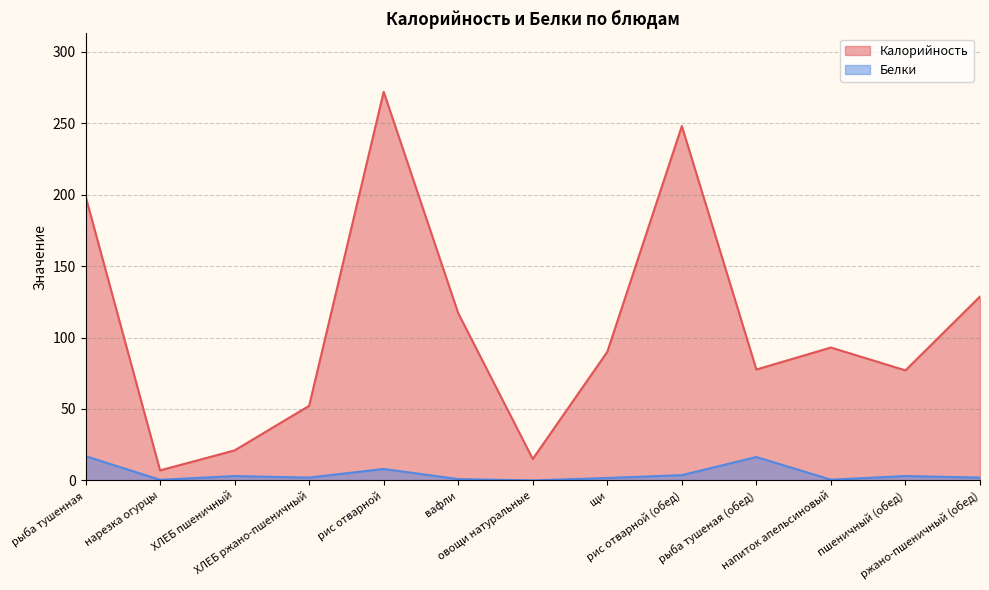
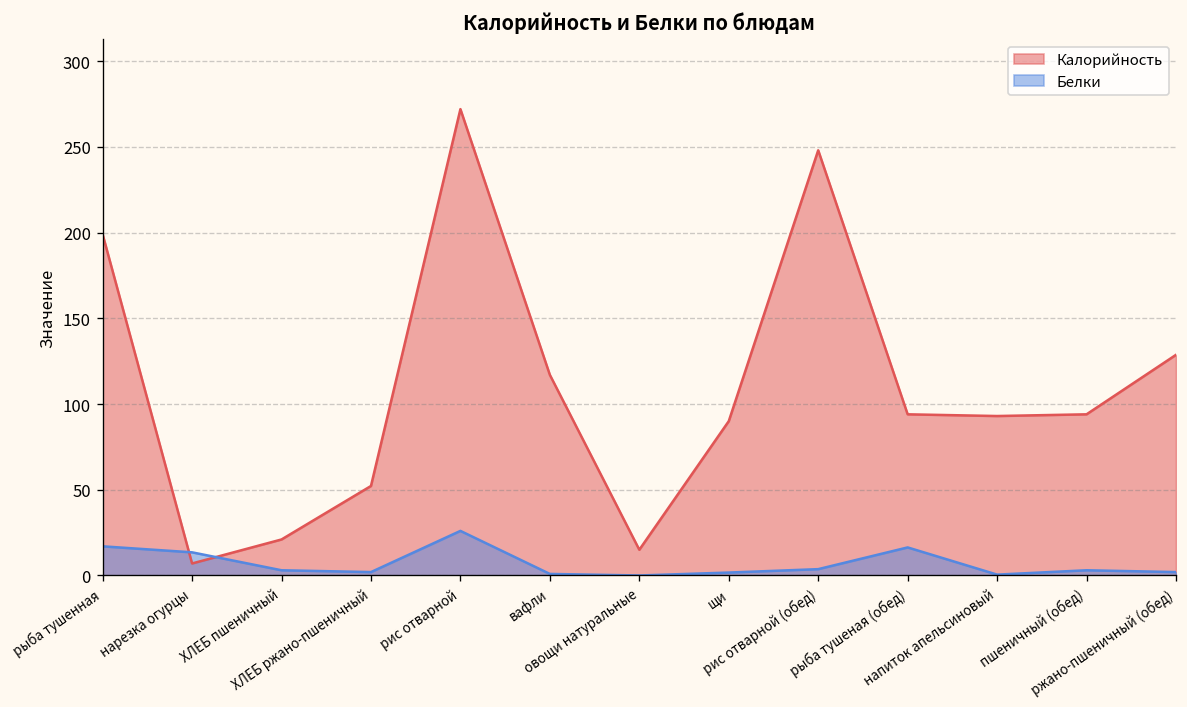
  {
    "Калорийность": {
      "рыба тушенная": 199,
      "нарезка огурцы": 7,
      "ХЛЕБ пшеничный": 21,
      "ХЛЕБ ржано-пшеничный": 52,
      "рис отварной": 272,
      "вафли": 117,
      "овощи натуральные": 15,
      "щи": 90,
      "рис отварной (обед)": 248,
-     "рыба тушеная (обед)": 78,
+     "рыба тушеная (обед)": 94,
      "напиток апельсиновый": 93,
-     "пшеничный (обед)": 77,
+     "пшеничный (обед)": 94,
      "ржано-пшеничный (обед)": 129
    },
    "Белки": {
      "рыба тушенная": 17,
-     "нарезка огурцы": 0,
+     "нарезка огурцы": 14,
      "ХЛЕБ пшеничный": 3,
      "ХЛЕБ ржано-пшеничный": 2,
-     "рис отварной": 8,
+     "рис отварной": 26,
      "вафли": 1,
      "овощи натуральные": 0,
      "щи": 2,
      "рис отварной (обед)": 4,
      "рыба тушеная (обед)": 16,
      "напиток апельсиновый": 1,
      "пшеничный (обед)": 3,
      "ржано-пшеничный (обед)": 2
    }
  }
